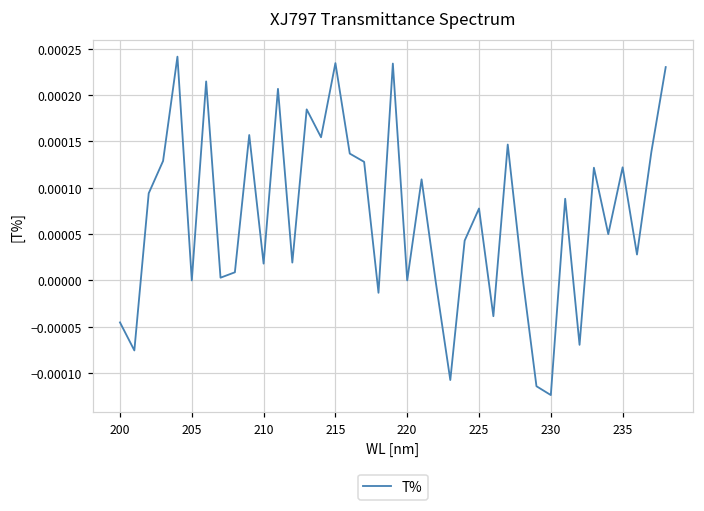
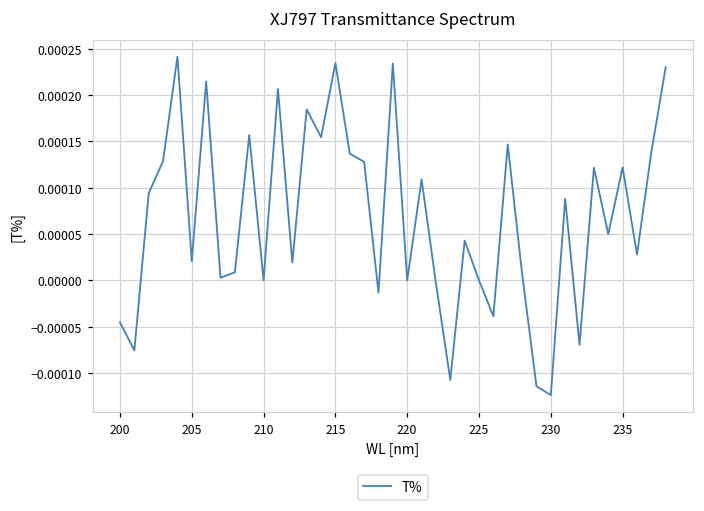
  {
    "200": -0.00005,
-   "205": 0.00000,
-   "210": 0.00002,
+   "205": 0.00002,
+   "210": 0.00000,
    "215": 0.00023,
    "220": 0.00000,
-   "225": 0.0001,
+   "225": 0.0000,
    "230": -0.00012,
    "235": 0.00012
  }
